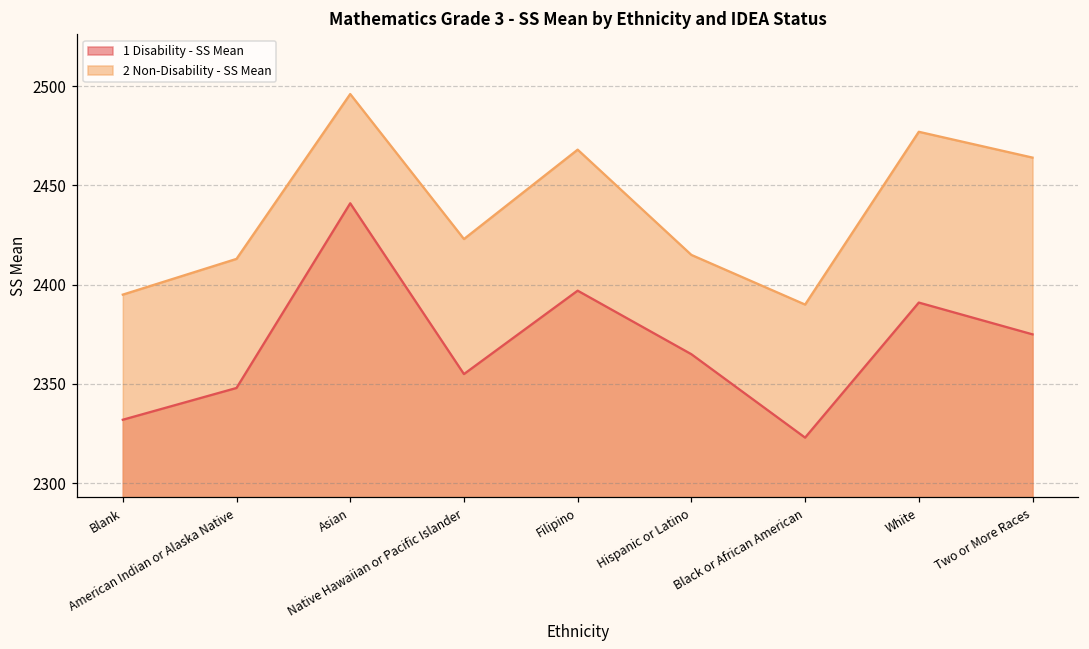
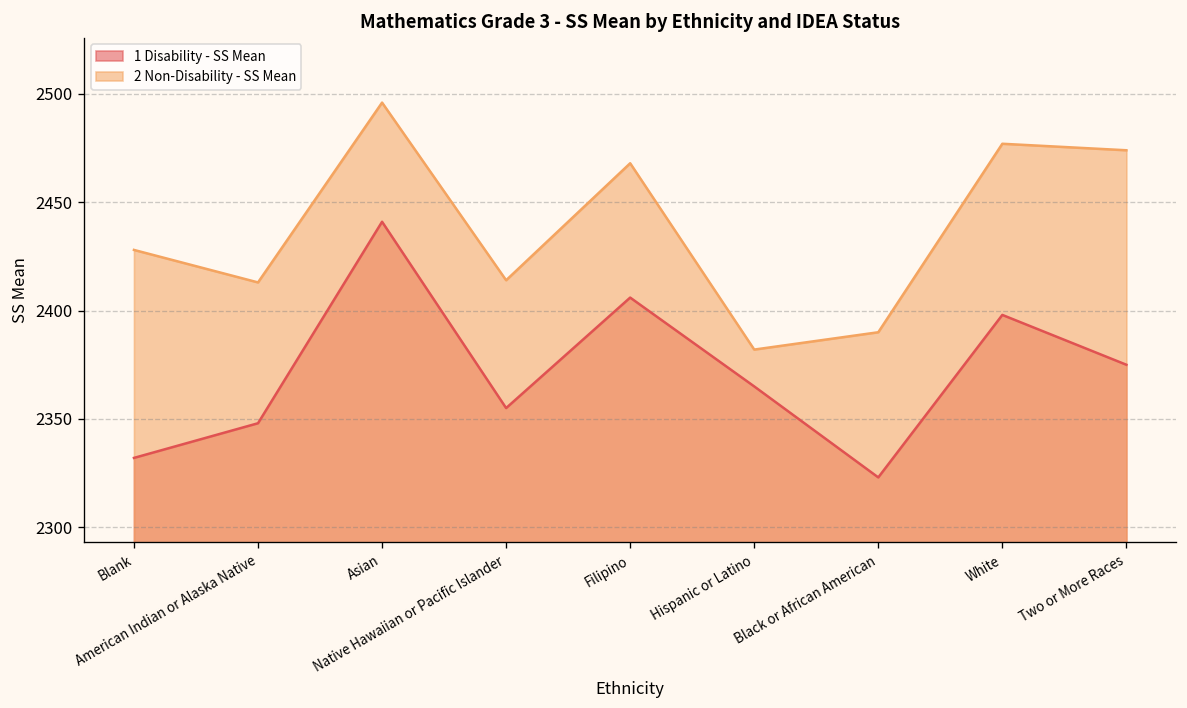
  {
    "1 Disability - SS Mean": {
      "Blank": 2332,
      "American Indian or Alaska Native": 2348,
      "Asian": 2441,
      "Native Hawaiian or Pacific Islander": 2355,
-     "Filipino": 2397,
+     "Filipino": 2406,
      "Hispanic or Latino": 2365,
      "Black or African American": 2323,
-     "White": 2391,
+     "White": 2398,
      "Two or More Races": 2375
    },
    "2 Non-Disability - SS Mean": {
-     "Blank": 2395,
+     "Blank": 2428,
      "American Indian or Alaska Native": 2413,
      "Asian": 2496,
-     "Native Hawaiian or Pacific Islander": 2423,
+     "Native Hawaiian or Pacific Islander": 2414,
      "Filipino": 2468,
-     "Hispanic or Latino": 2415,
+     "Hispanic or Latino": 2382,
      "Black or African American": 2390,
      "White": 2477,
-     "Two or More Races": 2464
+     "Two or More Races": 2474
    }
  }
